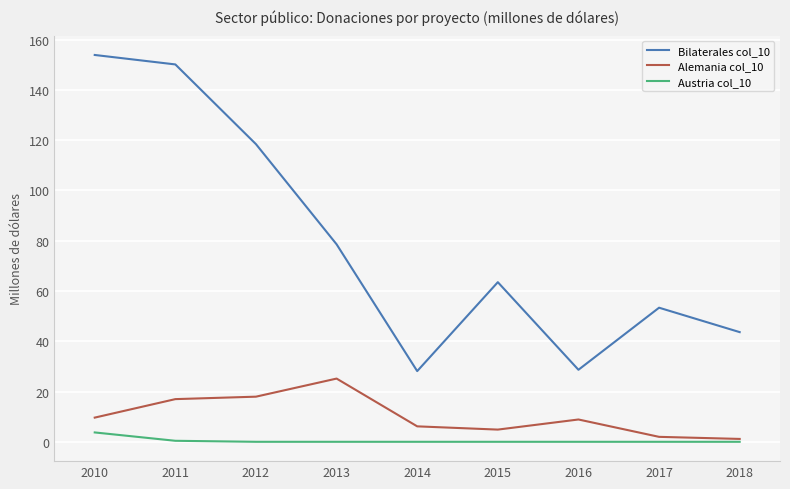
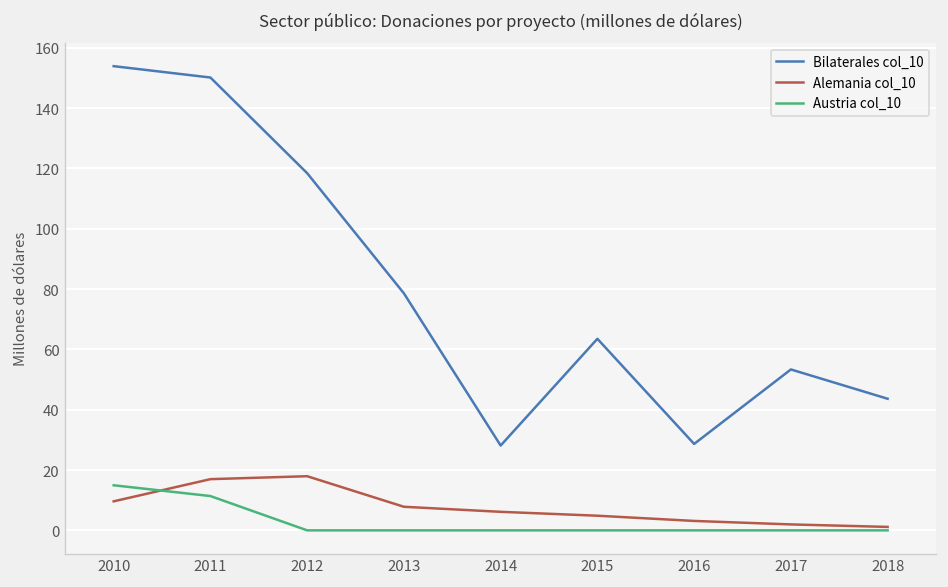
  {
    "Bilaterales col_10": {
      "2010": 154,
      "2011": 150,
      "2012": 118,
      "2013": 79,
      "2014": 28,
      "2015": 63,
      "2016": 29,
      "2017": 53,
      "2018": 44
    },
    "Alemania col_10": {
      "2010": 10,
      "2011": 17,
      "2012": 18,
-     "2013": 25,
+     "2013": 8,
      "2014": 6,
      "2015": 5,
-     "2016": 9,
+     "2016": 3,
      "2017": 2,
      "2018": 1
    },
    "Austria col_10": {
-     "2010": 4,
-     "2011": 0,
+     "2010": 15,
+     "2011": 11,
      "2012": 0,
      "2013": 0,
      "2014": 0,
      "2015": 0,
      "2016": 0,
      "2017": 0,
      "2018": 0
    }
  }
